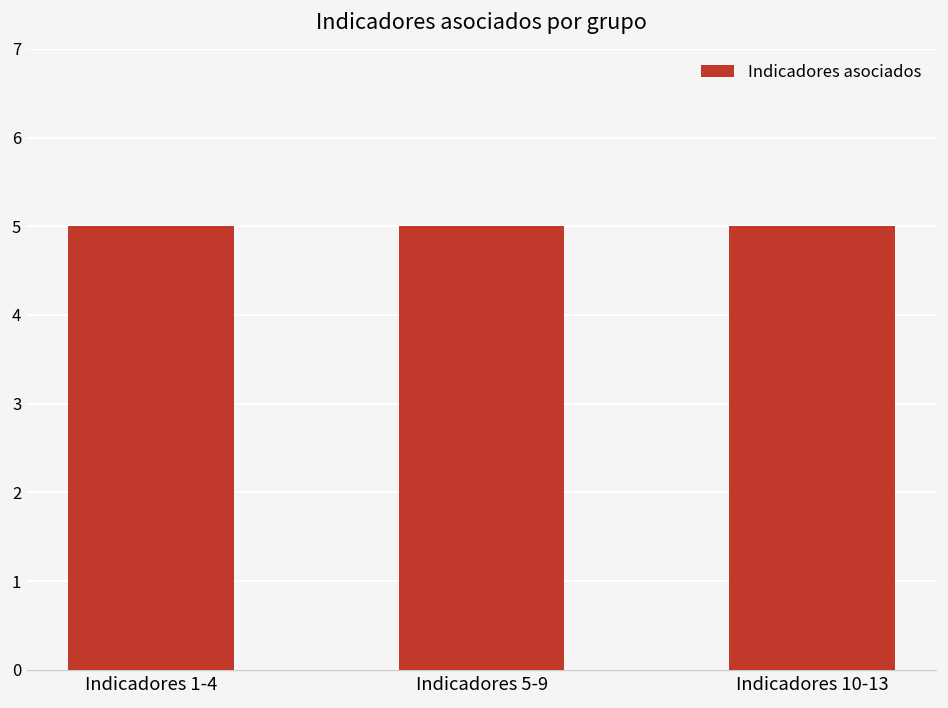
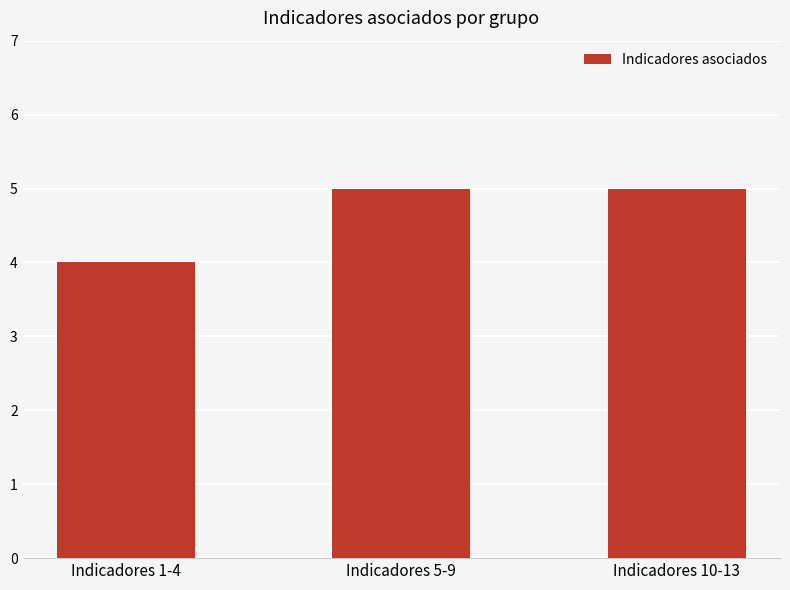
  {
-   "Indicadores 1-4": 5,
+   "Indicadores 1-4": 4,
    "Indicadores 5-9": 5,
    "Indicadores 10-13": 5
  }
